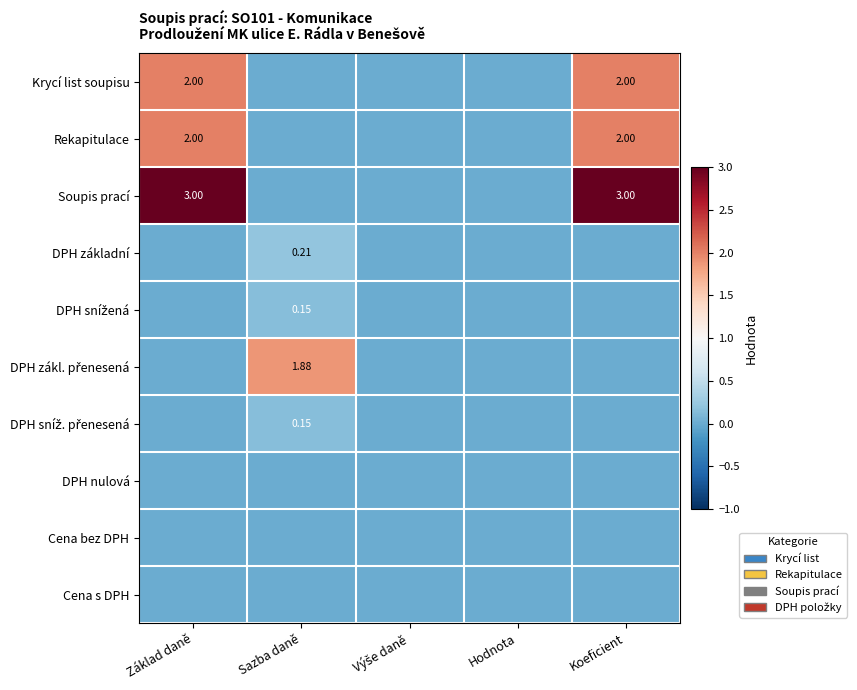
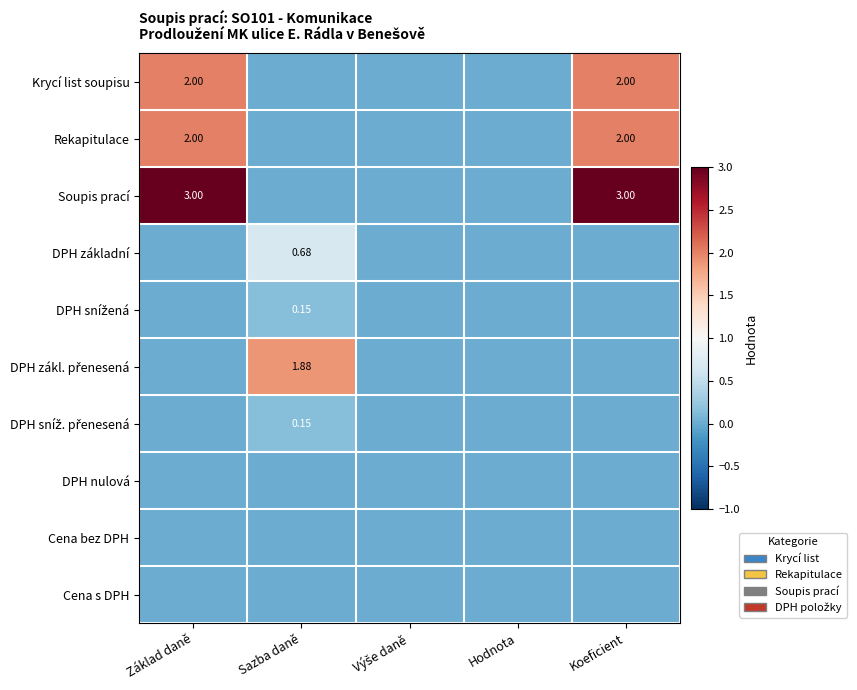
  {
    "Krycí list soupisu": {
      "Základ daně": 2.00,
      "Koeficient": 2.00
    },
    "Rekapitulace": {
      "Základ daně": 2.00,
      "Koeficient": 2.00
    },
    "Soupis prací": {
      "Základ daně": 3.00,
      "Koeficient": 3.00
    },
    "DPH základní": {
-     "Sazba daně": 0.21
+     "Sazba daně": 0.68
    },
    "DPH snížená": {
      "Sazba daně": 0.15
    },
    "DPH zákl. přenesená": {
      "Sazba daně": 1.88
    },
    "DPH sníž. přenesená": {
      "Sazba daně": 0.15
    }
  }
